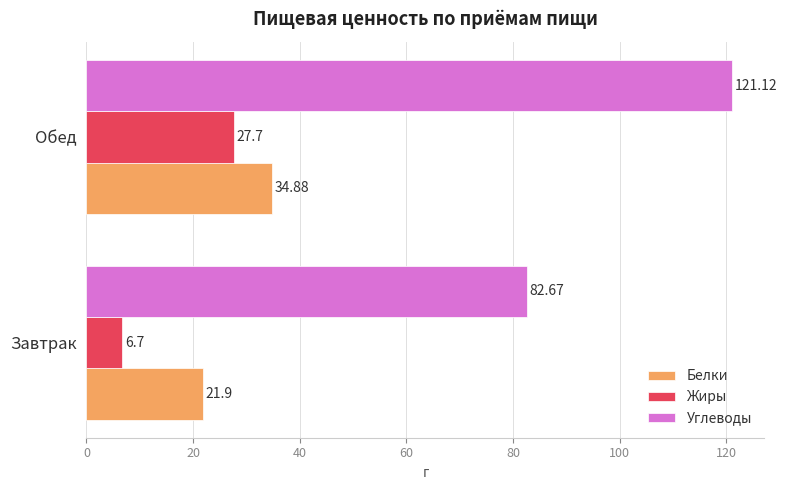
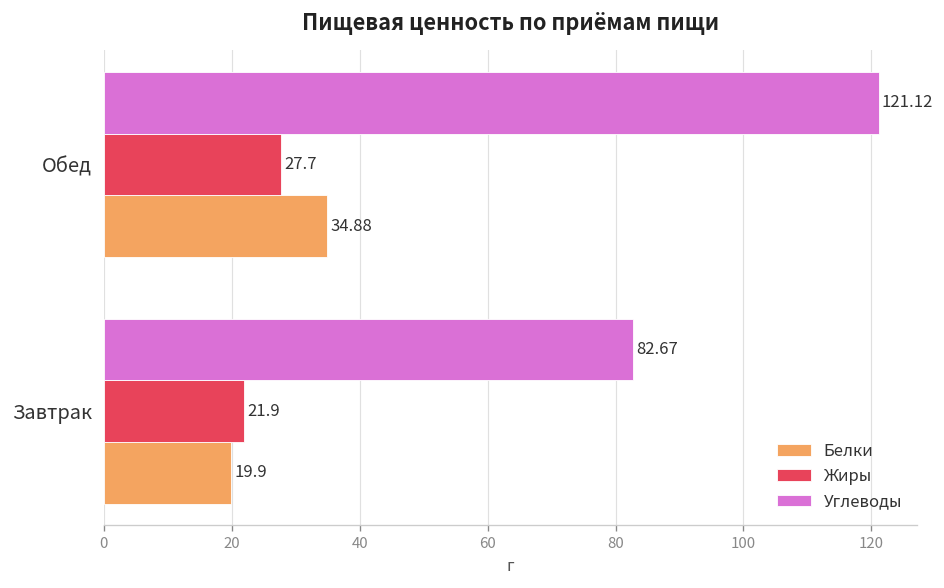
  {
    "Белки": {
      "Обед": 34.88,
-     "Завтрак": 21.9
+     "Завтрак": 19.9
    },
    "Жиры": {
      "Обед": 27.7,
-     "Завтрак": 6.7
+     "Завтрак": 21.9
    },
    "Углеводы": {
      "Обед": 121.12,
      "Завтрак": 82.67
    }
  }
